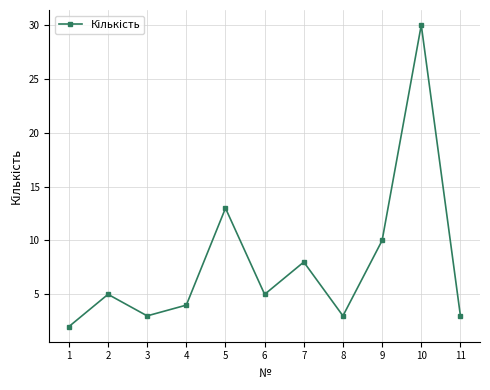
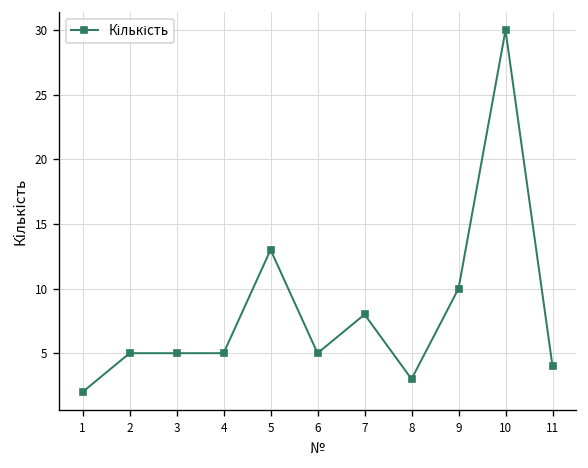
  {
    "1": 2,
    "2": 5,
-   "3": 3,
-   "4": 4,
+   "3": 5,
+   "4": 5,
    "5": 13,
    "6": 5,
    "7": 8,
    "8": 3,
    "9": 10,
    "10": 30,
-   "11": 3
+   "11": 4
  }
